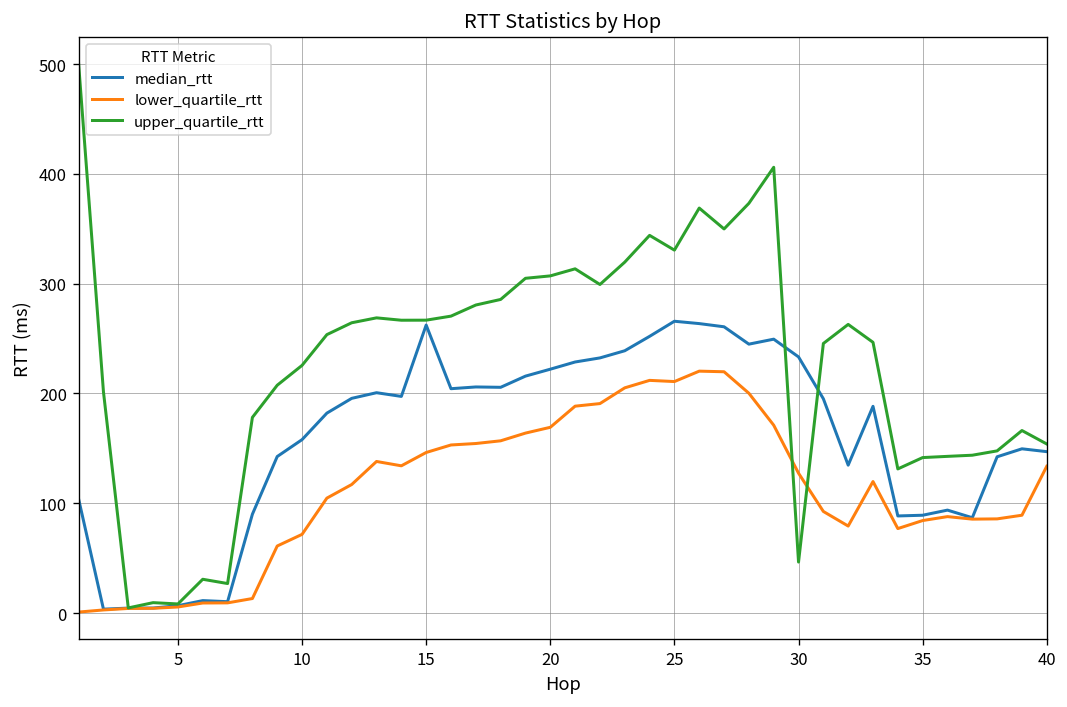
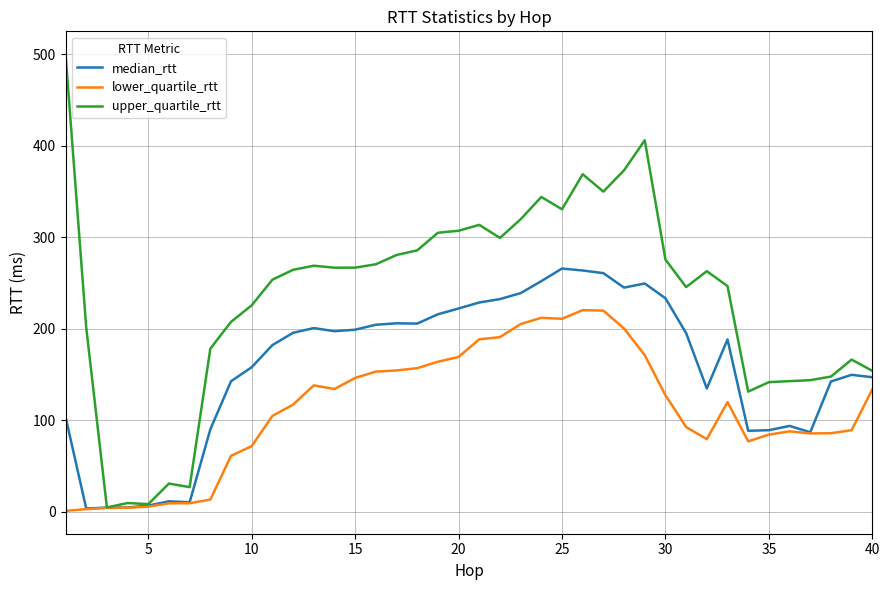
  {
    "median_rtt": {
      "10": 160,
-     "15": 260,
+     "15": 200,
      "20": 220,
      "25": 270,
      "30": 230,
      "35": 90,
      "40": 150
    },
    "lower_quartile_rtt": {
      "10": 70,
      "15": 150,
      "20": 170,
      "25": 210,
      "30": 130,
      "35": 80,
      "40": 130
    },
    "upper_quartile_rtt": {
      "10": 230,
      "15": 270,
      "20": 310,
      "25": 330,
-     "30": 50,
+     "30": 280,
      "35": 140,
      "40": 150
    }
  }
